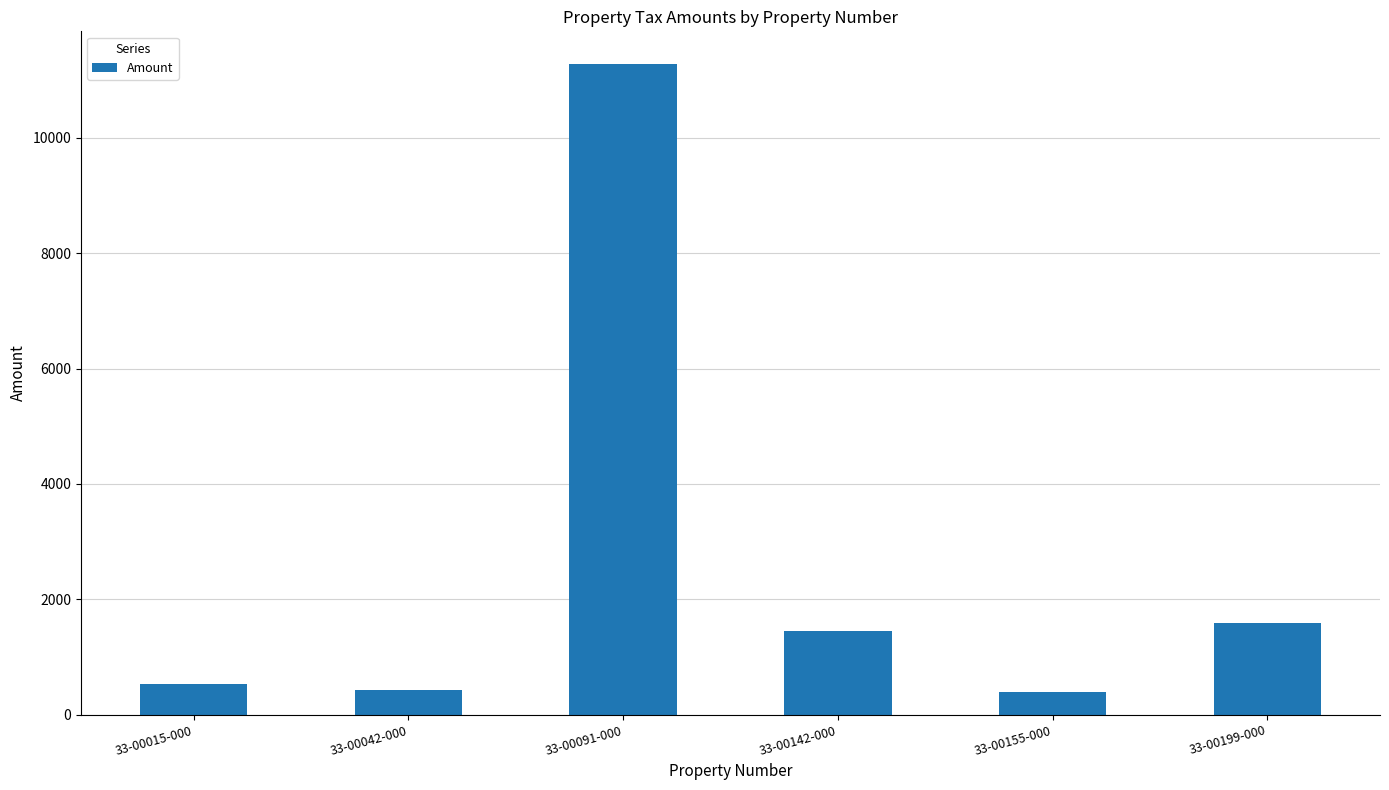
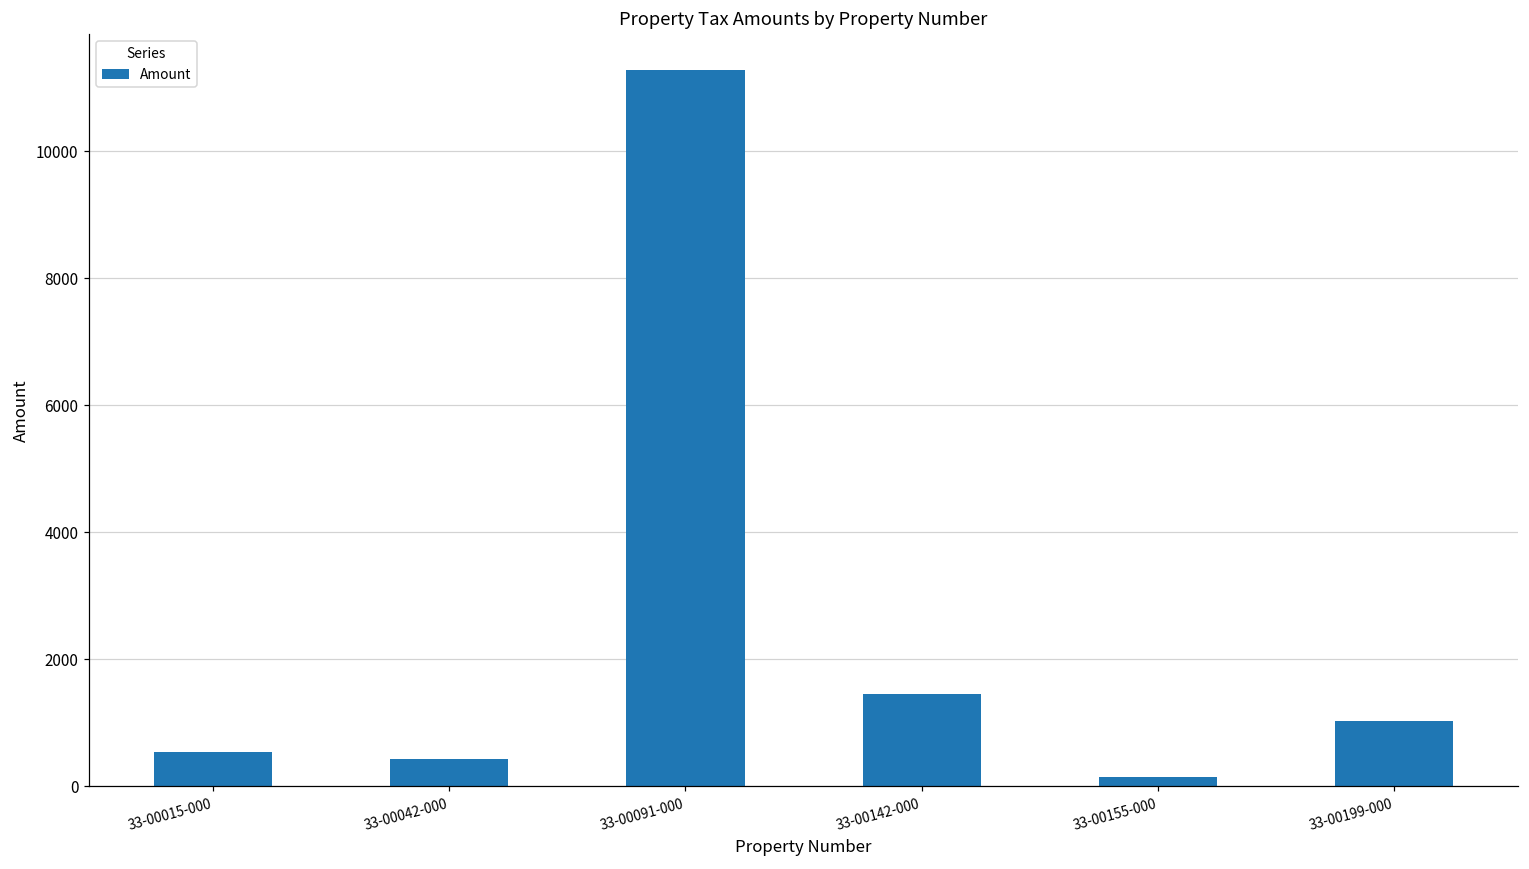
  {
    "33-00015-000": 500,
    "33-00042-000": 400,
    "33-00091-000": 11300,
    "33-00142-000": 1500,
-   "33-00155-000": 400,
-   "33-00199-000": 1600
+   "33-00155-000": 100,
+   "33-00199-000": 1000
  }
